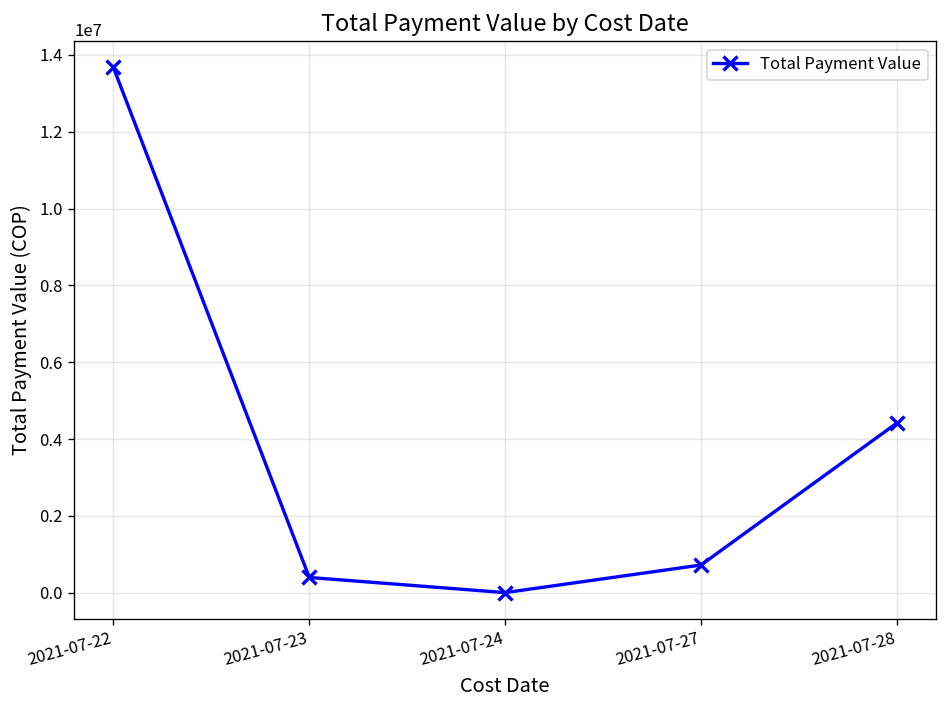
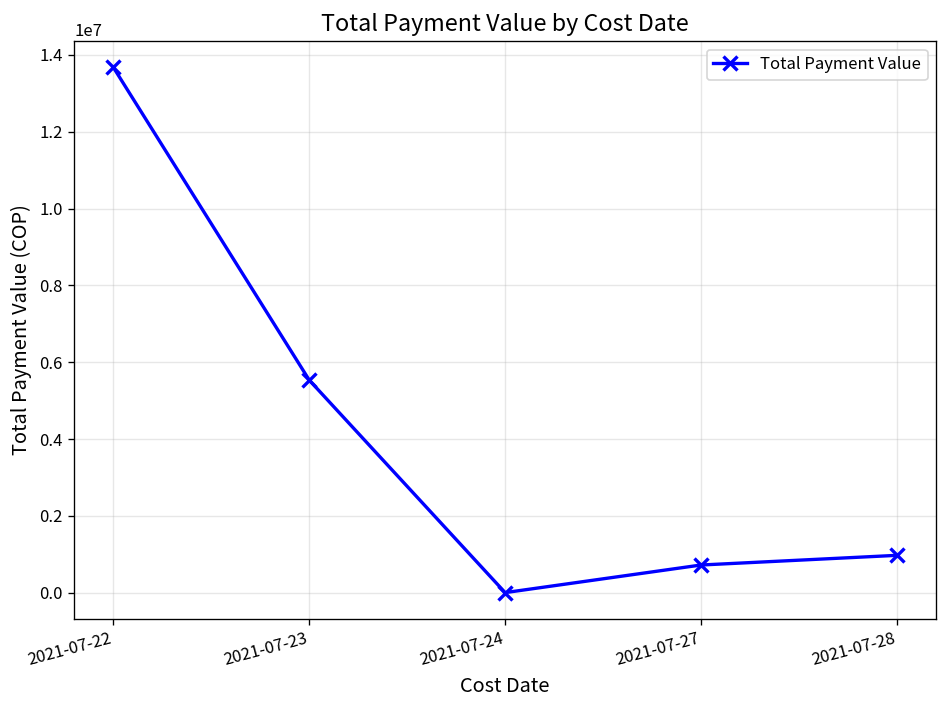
  {
    "2021-07-22": 13700000,
-   "2021-07-23": 400000,
+   "2021-07-23": 5500000,
    "2021-07-24": 0,
    "2021-07-27": 700000,
-   "2021-07-28": 4400000
+   "2021-07-28": 1000000
  }
